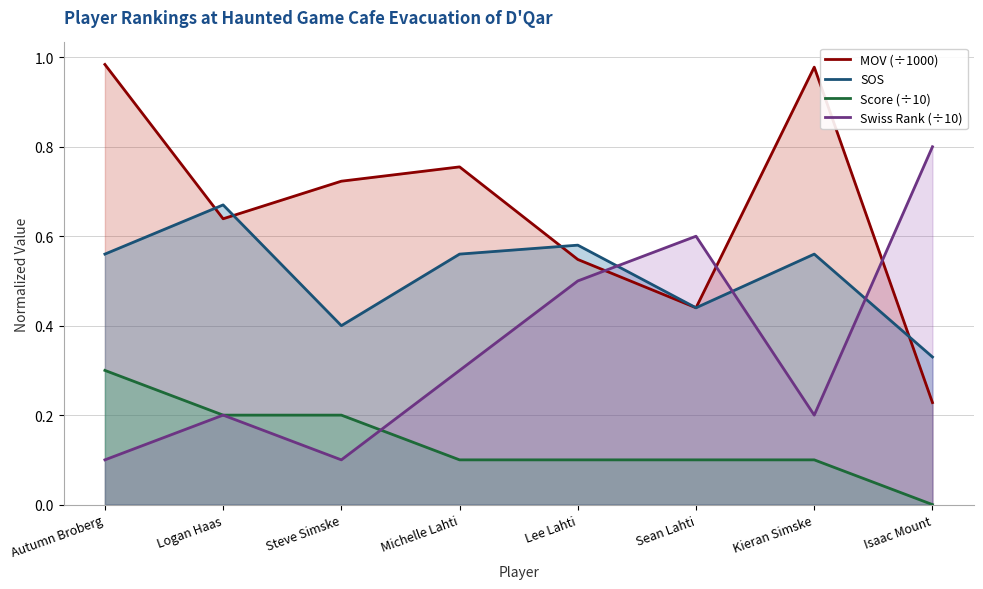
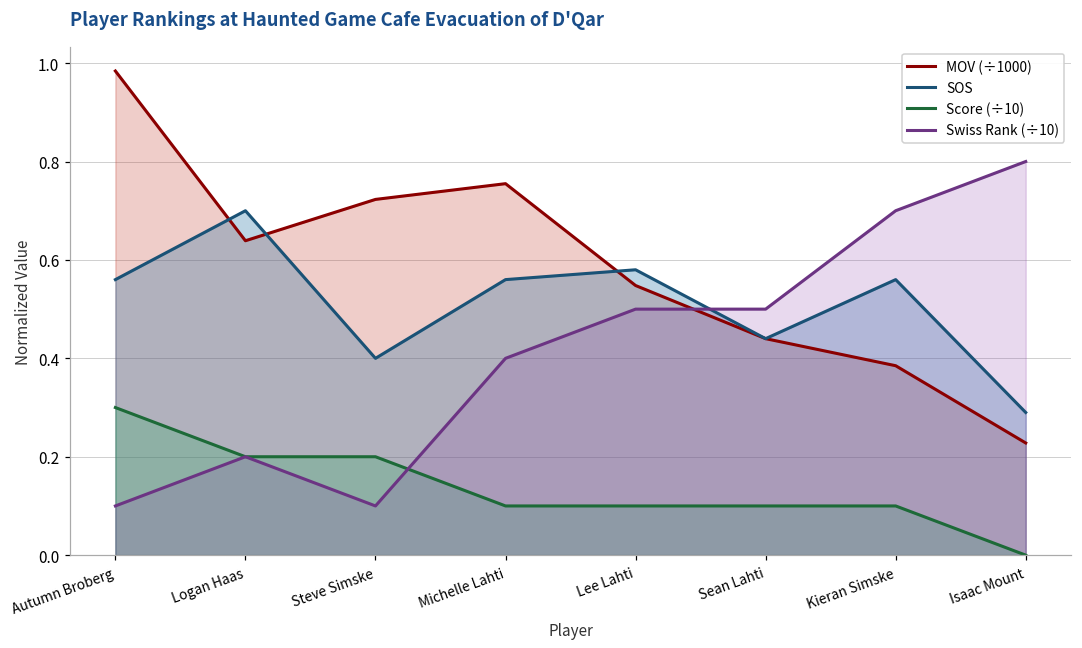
  {
    "MOV (÷1000)": {
      "Autumn Broberg": 0.98,
      "Logan Haas": 0.64,
      "Steve Simske": 0.72,
      "Michelle Lahti": 0.76,
      "Lee Lahti": 0.55,
-     "Kieran Simske": 0.98,
+     "Kieran Simske": 0.39,
      "Isaac Mount": 0.23
    },
    "SOS": {
      "Autumn Broberg": 0.56,
-     "Logan Haas": 0.67,
+     "Logan Haas": 0.70,
      "Steve Simske": 0.40,
      "Michelle Lahti": 0.56,
      "Lee Lahti": 0.58,
      "Kieran Simske": 0.56,
-     "Isaac Mount": 0.33
+     "Isaac Mount": 0.29
    },
    "Score (÷10)": {
      "Autumn Broberg": 0.30,
      "Steve Simske": 0.20,
      "Michelle Lahti": 0.10,
      "Lee Lahti": 0.10,
      "Sean Lahti": 0.10,
      "Kieran Simske": 0.10,
      "Isaac Mount": 0.00
    },
    "Swiss Rank (÷10)": {
      "Autumn Broberg": 0.10,
      "Steve Simske": 0.10,
-     "Michelle Lahti": 0.30,
+     "Michelle Lahti": 0.40,
      "Lee Lahti": 0.50,
-     "Sean Lahti": 0.60,
-     "Kieran Simske": 0.20,
+     "Sean Lahti": 0.50,
+     "Kieran Simske": 0.70,
      "Isaac Mount": 0.80
    }
  }
